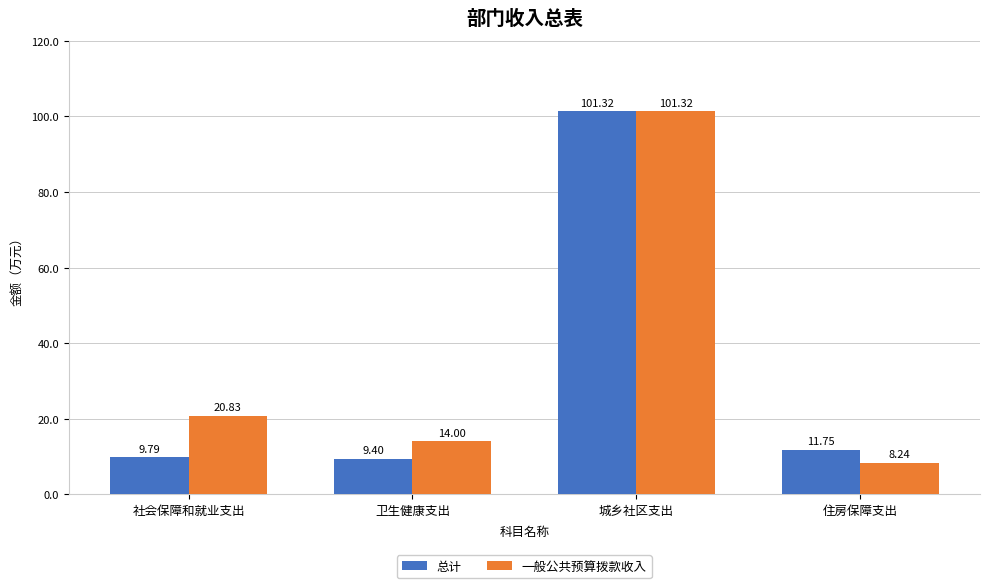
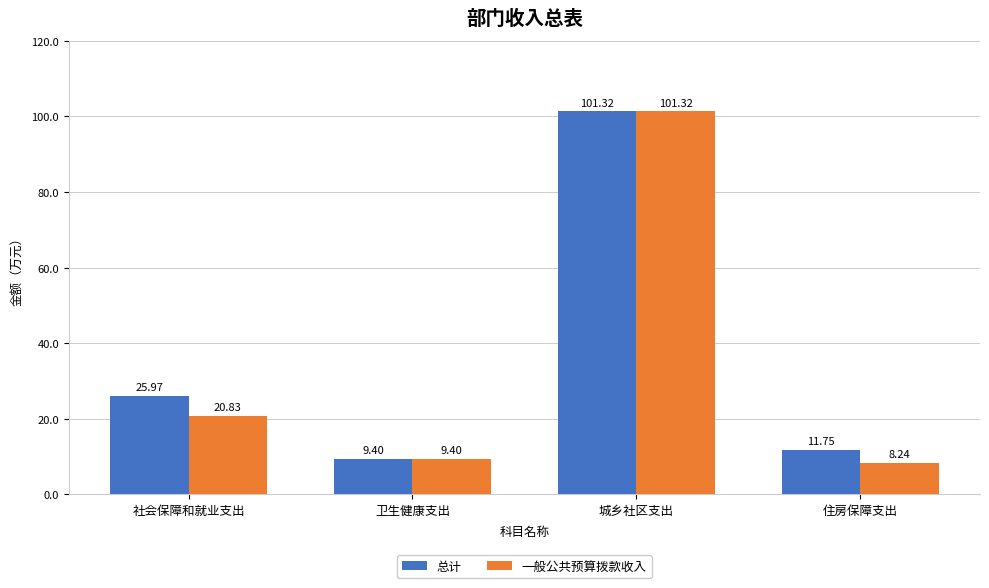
  {
    "总计": {
-     "社会保障和就业支出": 9.79,
+     "社会保障和就业支出": 25.97,
      "卫生健康支出": 9.40,
      "城乡社区支出": 101.32,
      "住房保障支出": 11.75
    },
    "一般公共预算拨款收入": {
      "社会保障和就业支出": 20.83,
-     "卫生健康支出": 14.00,
+     "卫生健康支出": 9.40,
      "城乡社区支出": 101.32,
      "住房保障支出": 8.24
    }
  }
